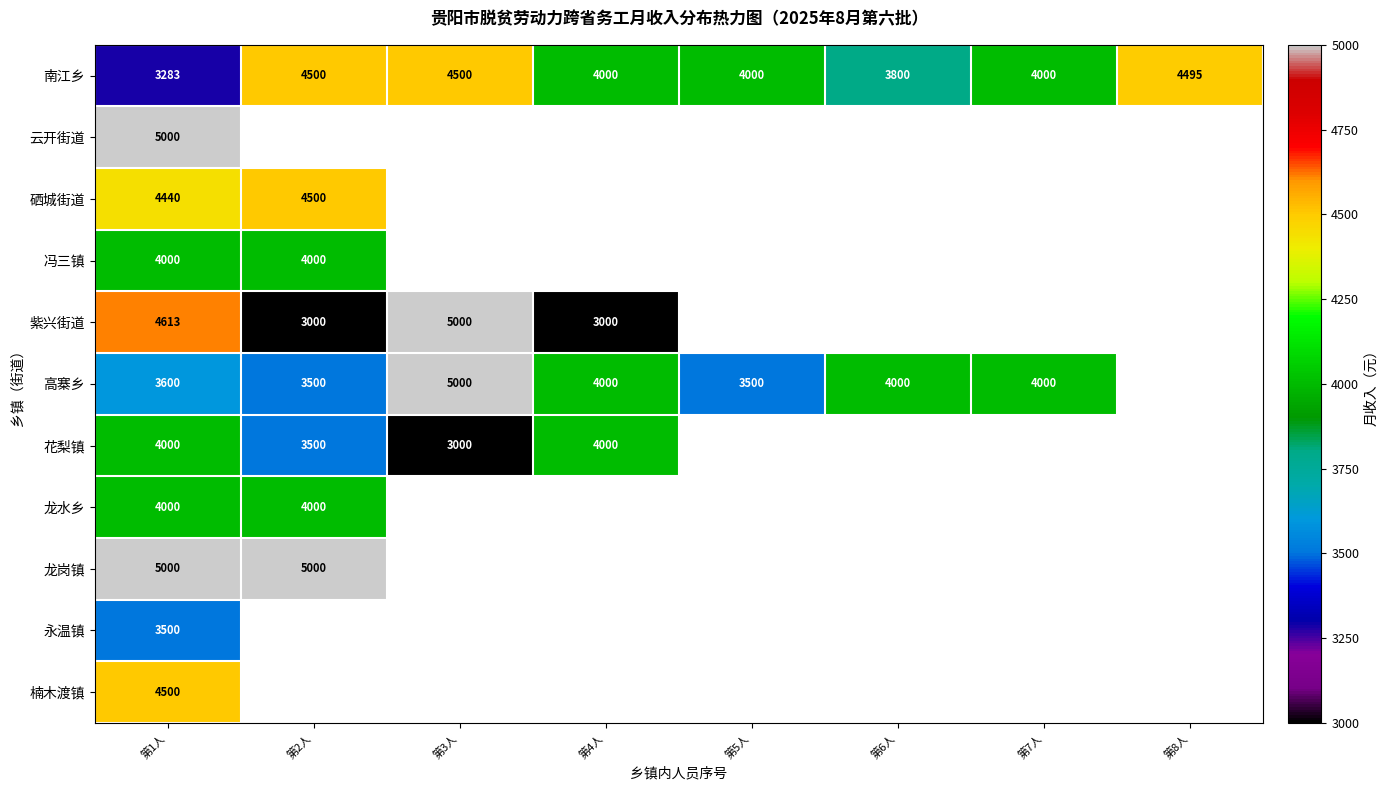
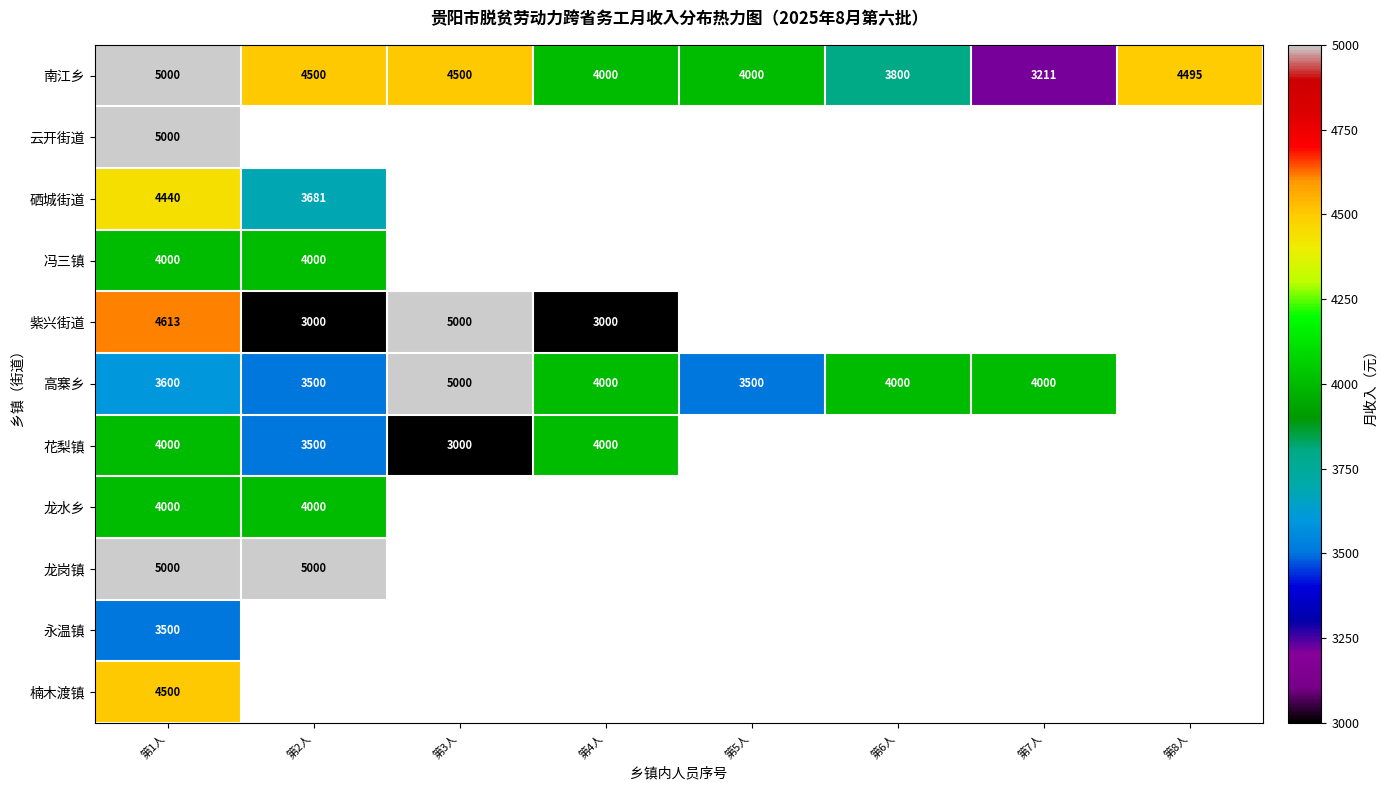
  {
    "南江乡": {
-     "第1人": 3283,
+     "第1人": 5000,
      "第2人": 4500,
      "第3人": 4500,
      "第4人": 4000,
      "第5人": 4000,
      "第6人": 3800,
-     "第7人": 4000,
+     "第7人": 3211,
      "第8人": 4495
    },
    "云开街道": {
      "第1人": 5000
    },
    "硒城街道": {
      "第1人": 4440,
-     "第2人": 4500
+     "第2人": 3681
    },
    "冯三镇": {
      "第1人": 4000,
      "第2人": 4000
    },
    "紫兴街道": {
      "第1人": 4613,
      "第2人": 3000,
      "第3人": 5000,
      "第4人": 3000
    },
    "高寨乡": {
      "第1人": 3600,
      "第2人": 3500,
      "第3人": 5000,
      "第4人": 4000,
      "第5人": 3500,
      "第6人": 4000,
      "第7人": 4000
    },
    "花梨镇": {
      "第1人": 4000,
      "第2人": 3500,
      "第3人": 3000,
      "第4人": 4000
    },
    "龙水乡": {
      "第1人": 4000,
      "第2人": 4000
    },
    "龙岗镇": {
      "第1人": 5000,
      "第2人": 5000
    },
    "永温镇": {
      "第1人": 3500
    },
    "楠木渡镇": {
      "第1人": 4500
    }
  }
